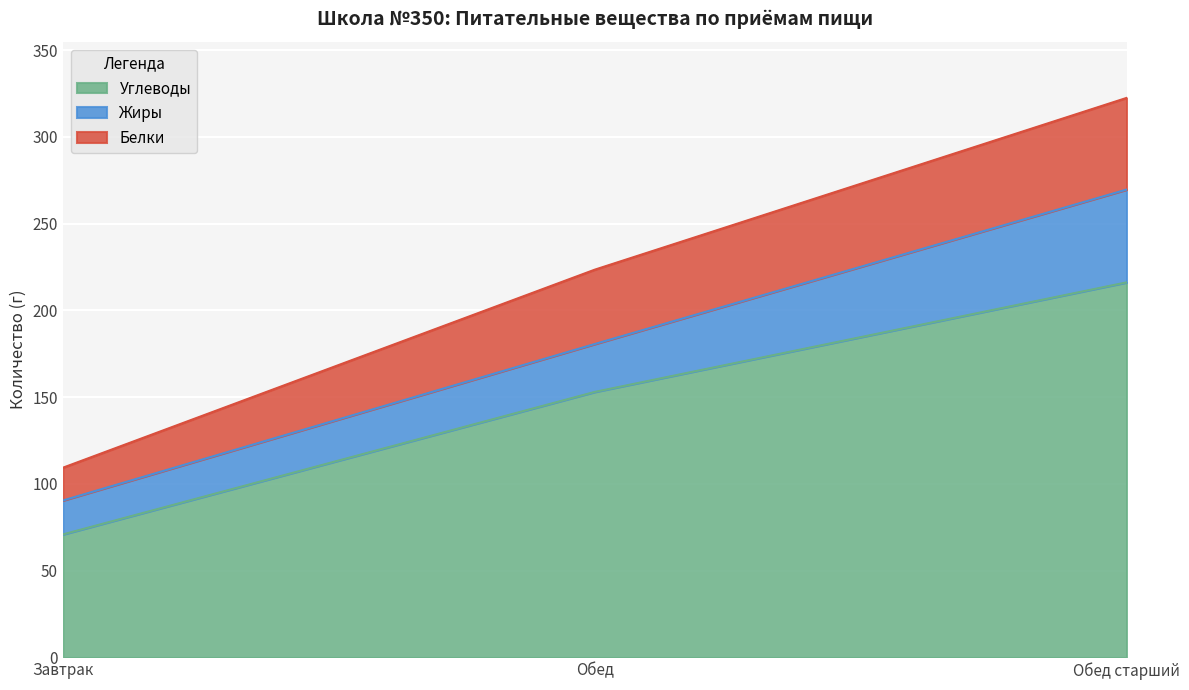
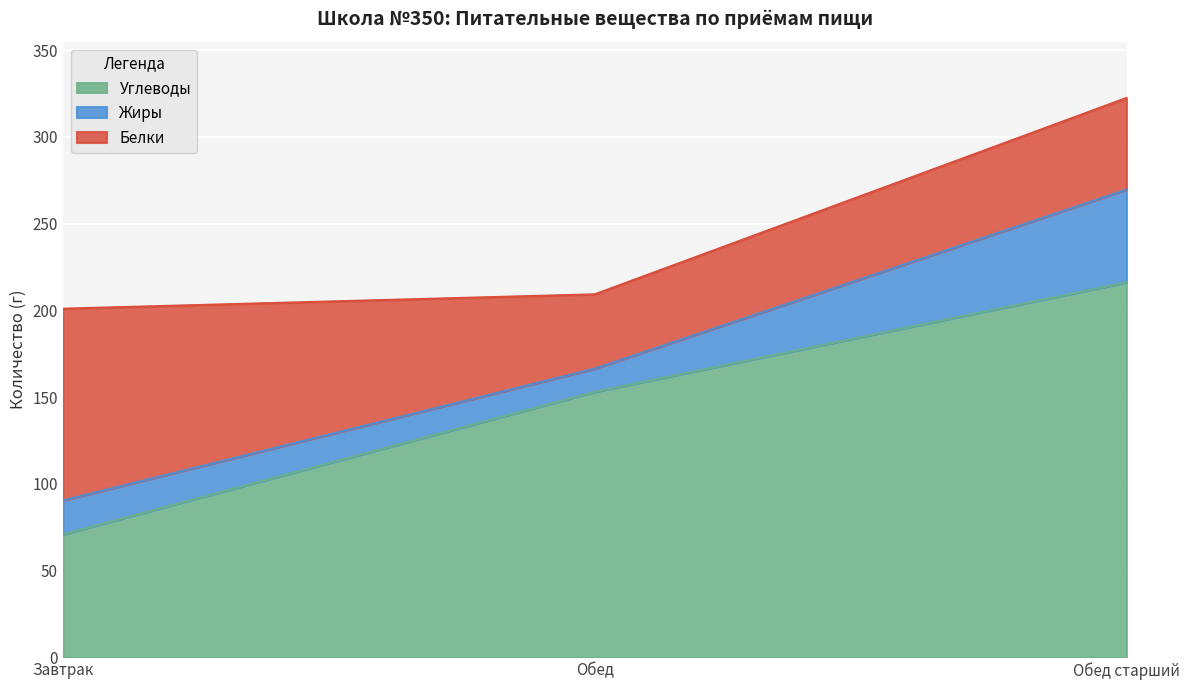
  {
    "Углеводы": {
      "Завтрак": 71,
      "Обед": 153,
      "Обед старший": 216
    },
    "Жиры": {
      "Завтрак": 20,
-     "Обед": 28,
+     "Обед": 13,
      "Обед старший": 53
    },
    "Белки": {
-     "Завтрак": 19,
+     "Завтрак": 111,
      "Обед": 43,
      "Обед старший": 53
    }
  }
